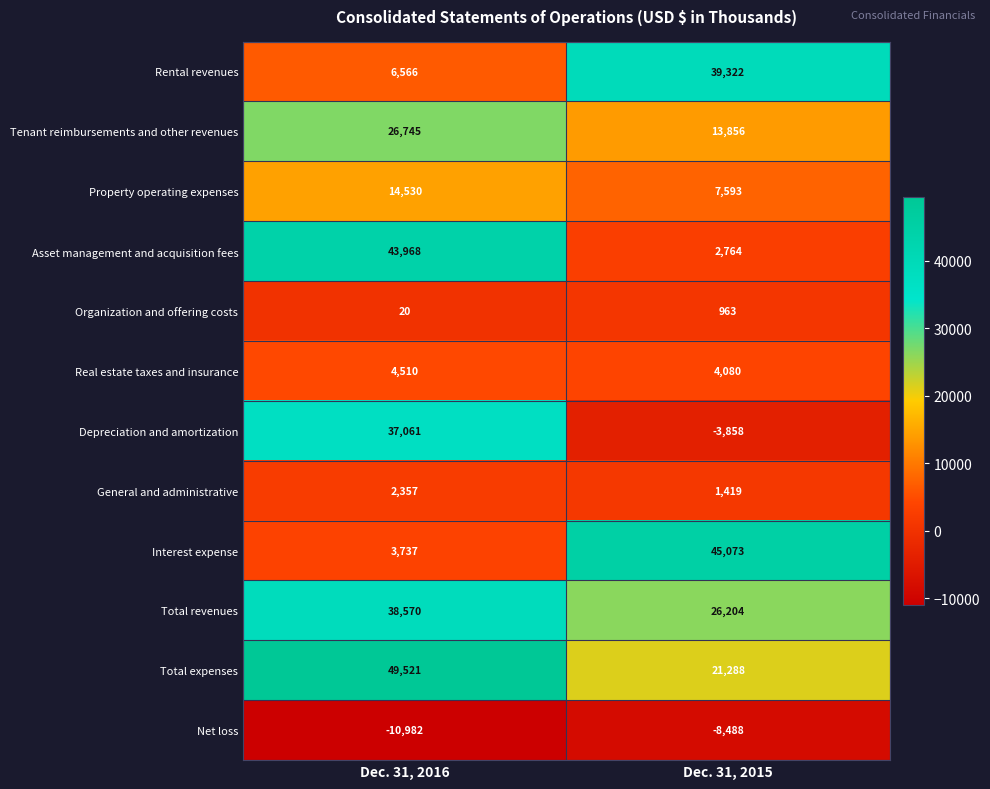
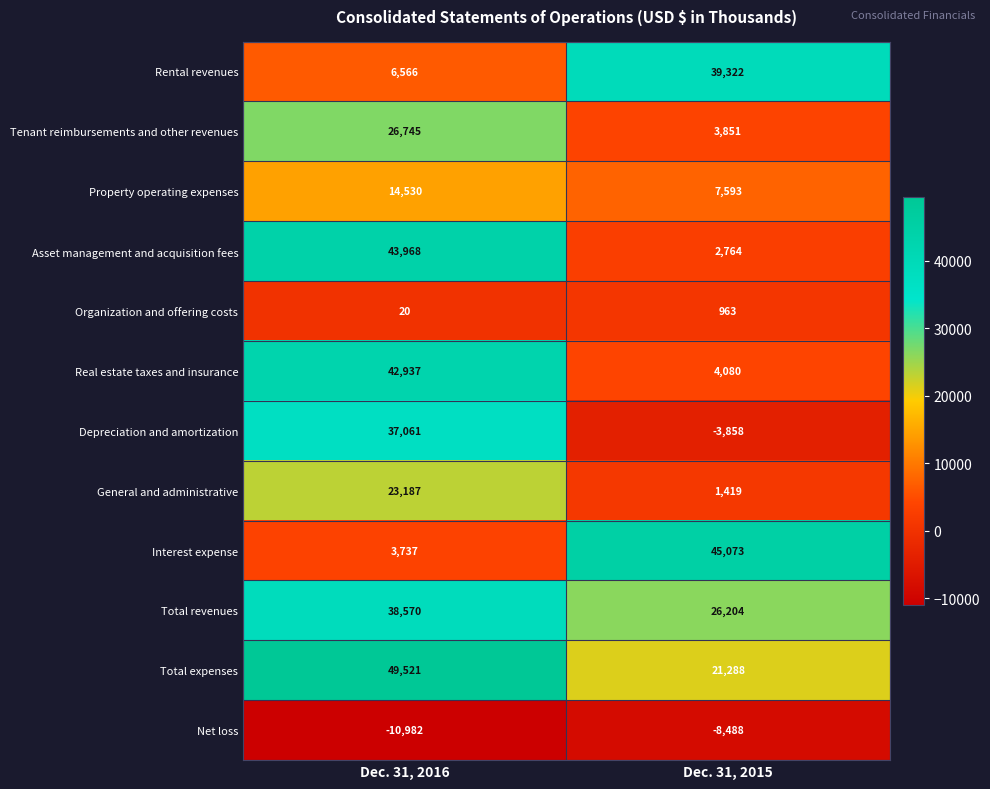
  {
    "Rental revenues": {
      "Dec. 31, 2016": "6,566",
      "Dec. 31, 2015": "39,322"
    },
    "Tenant reimbursements and other revenues": {
      "Dec. 31, 2016": "26,745",
-     "Dec. 31, 2015": "13,856"
+     "Dec. 31, 2015": "3,851"
    },
    "Property operating expenses": {
      "Dec. 31, 2016": "14,530",
      "Dec. 31, 2015": "7,593"
    },
    "Asset management and acquisition fees": {
      "Dec. 31, 2016": "43,968",
      "Dec. 31, 2015": "2,764"
    },
    "Organization and offering costs": {
      "Dec. 31, 2016": "20",
      "Dec. 31, 2015": "963"
    },
    "Real estate taxes and insurance": {
-     "Dec. 31, 2016": "4,510",
+     "Dec. 31, 2016": "42,937",
      "Dec. 31, 2015": "4,080"
    },
    "Depreciation and amortization": {
      "Dec. 31, 2016": "37,061",
      "Dec. 31, 2015": "-3,858"
    },
    "General and administrative": {
-     "Dec. 31, 2016": "2,357",
+     "Dec. 31, 2016": "23,187",
      "Dec. 31, 2015": "1,419"
    },
    "Interest expense": {
      "Dec. 31, 2016": "3,737",
      "Dec. 31, 2015": "45,073"
    },
    "Total revenues": {
      "Dec. 31, 2016": "38,570",
      "Dec. 31, 2015": "26,204"
    },
    "Total expenses": {
      "Dec. 31, 2016": "49,521",
      "Dec. 31, 2015": "21,288"
    },
    "Net loss": {
      "Dec. 31, 2016": "-10,982",
      "Dec. 31, 2015": "-8,488"
    }
  }
